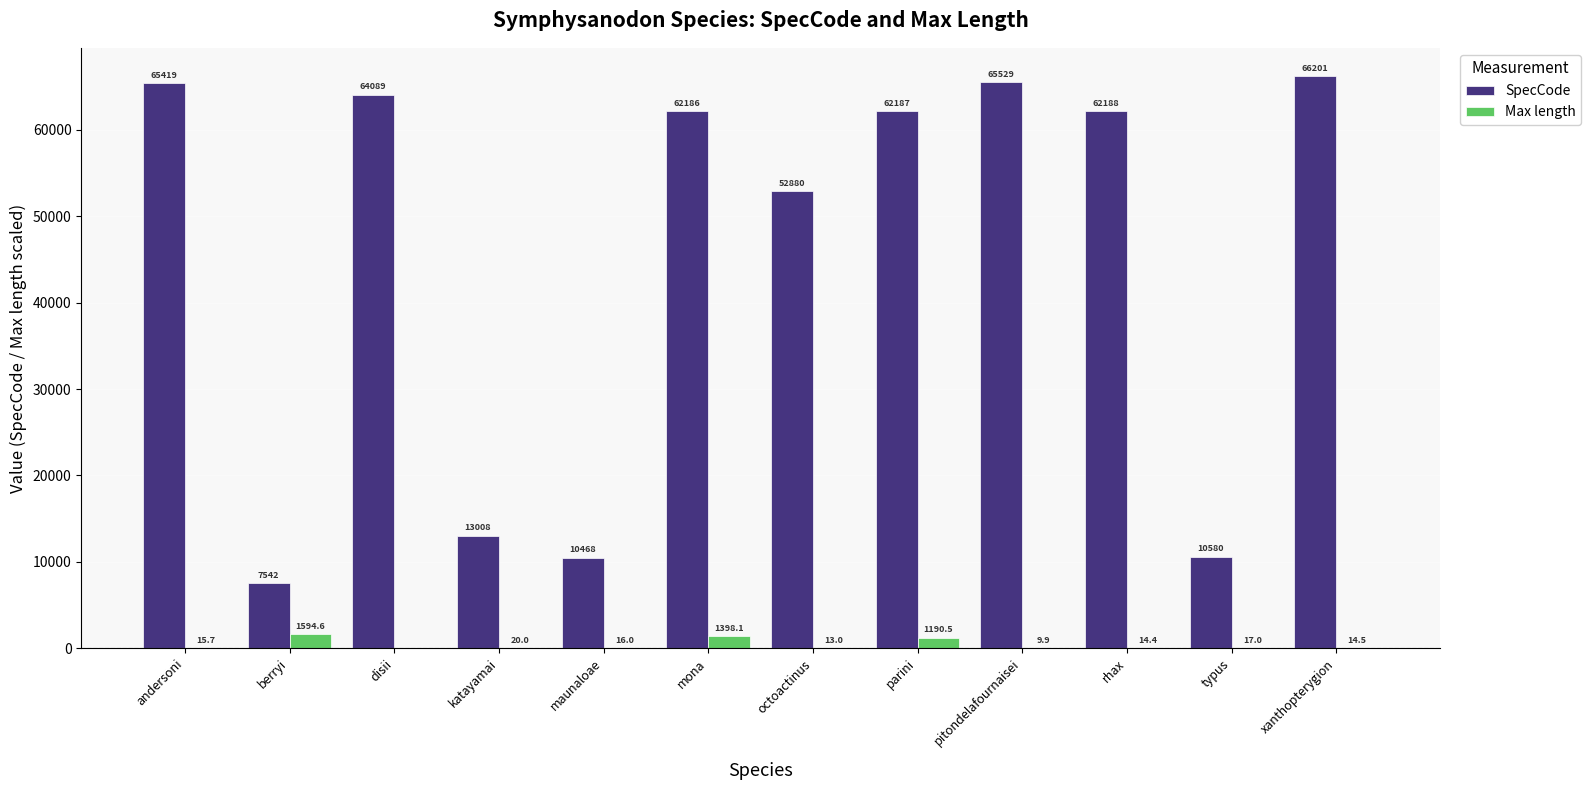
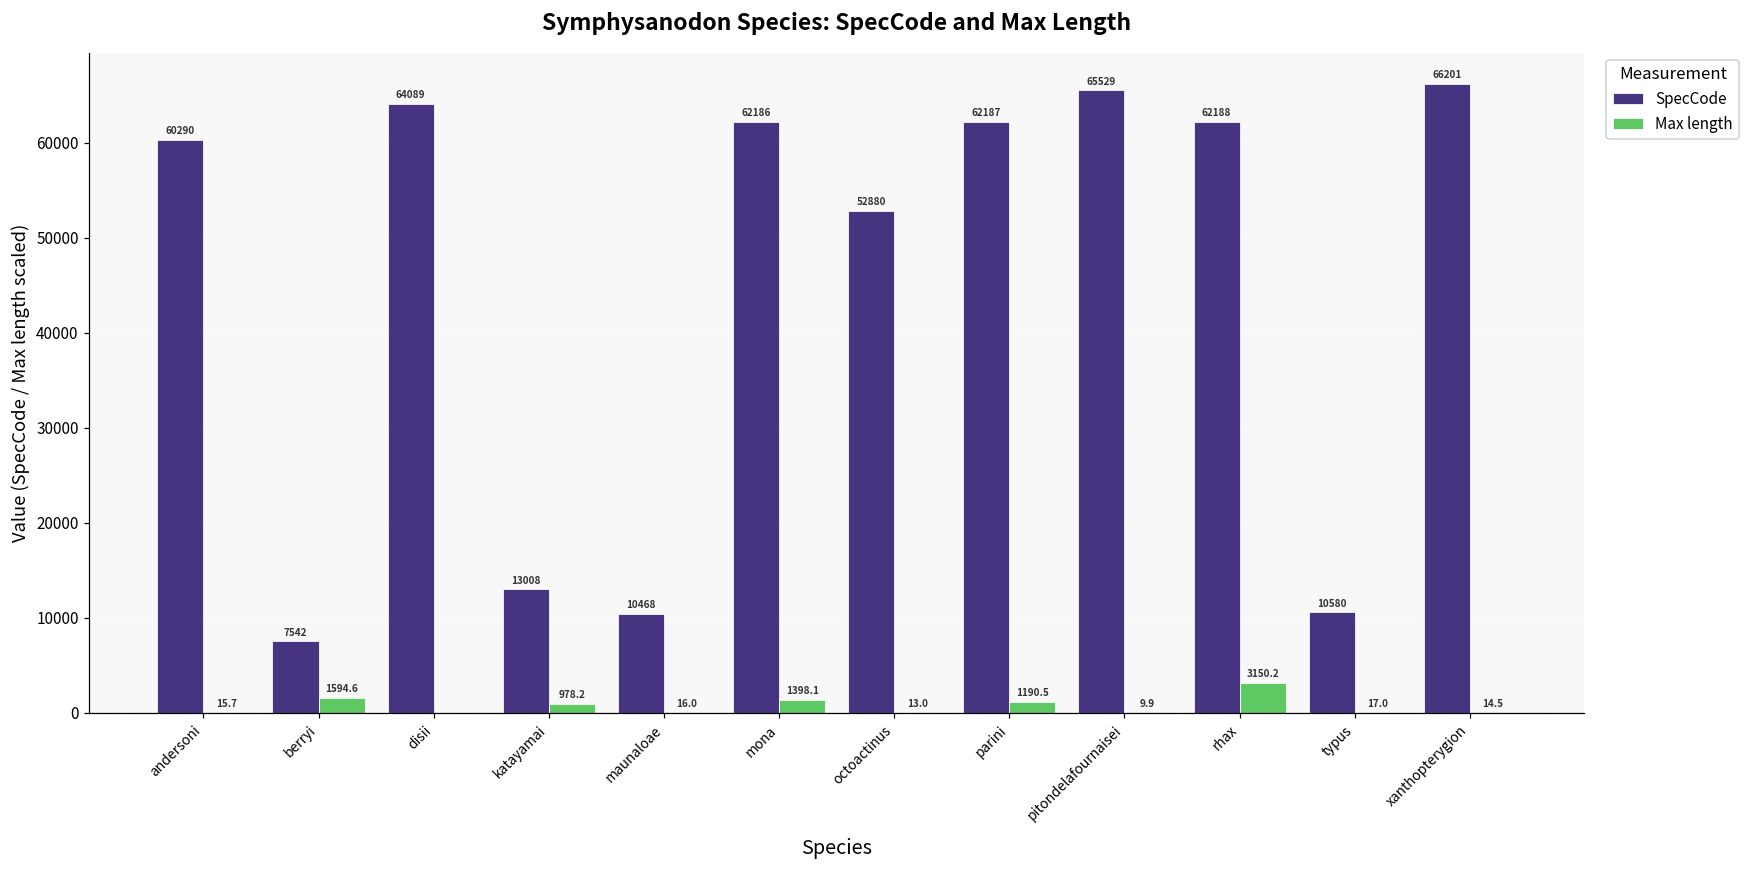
  {
    "SpecCode": {
-     "andersoni": 65419,
+     "andersoni": 60290,
      "berryi": 7542,
      "disii": 64089,
      "katayamai": 13008,
      "maunaloae": 10468,
      "mona": 62186,
      "octoactinus": 52880,
      "parini": 62187,
      "pitondelafournaisei": 65529,
      "rhax": 62188,
      "typus": 10580,
      "xanthopterygion": 66201
    },
    "Max length": {
      "andersoni": 15.7,
      "berryi": 1594.6,
-     "katayamai": 20.0,
+     "katayamai": 978.2,
      "maunaloae": 16.0,
      "mona": 1398.1,
      "octoactinus": 13.0,
      "parini": 1190.5,
      "pitondelafournaisei": 9.9,
-     "rhax": 14.4,
+     "rhax": 3150.2,
      "typus": 17.0,
      "xanthopterygion": 14.5
    }
  }
